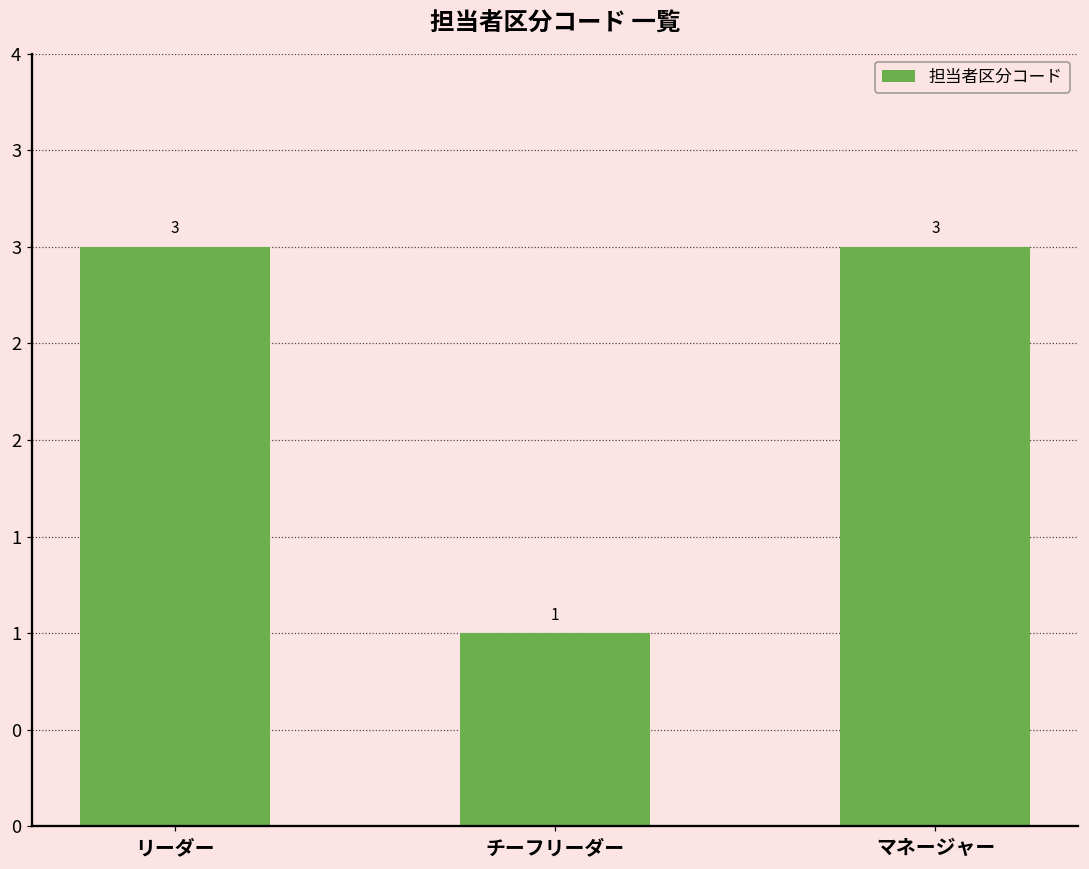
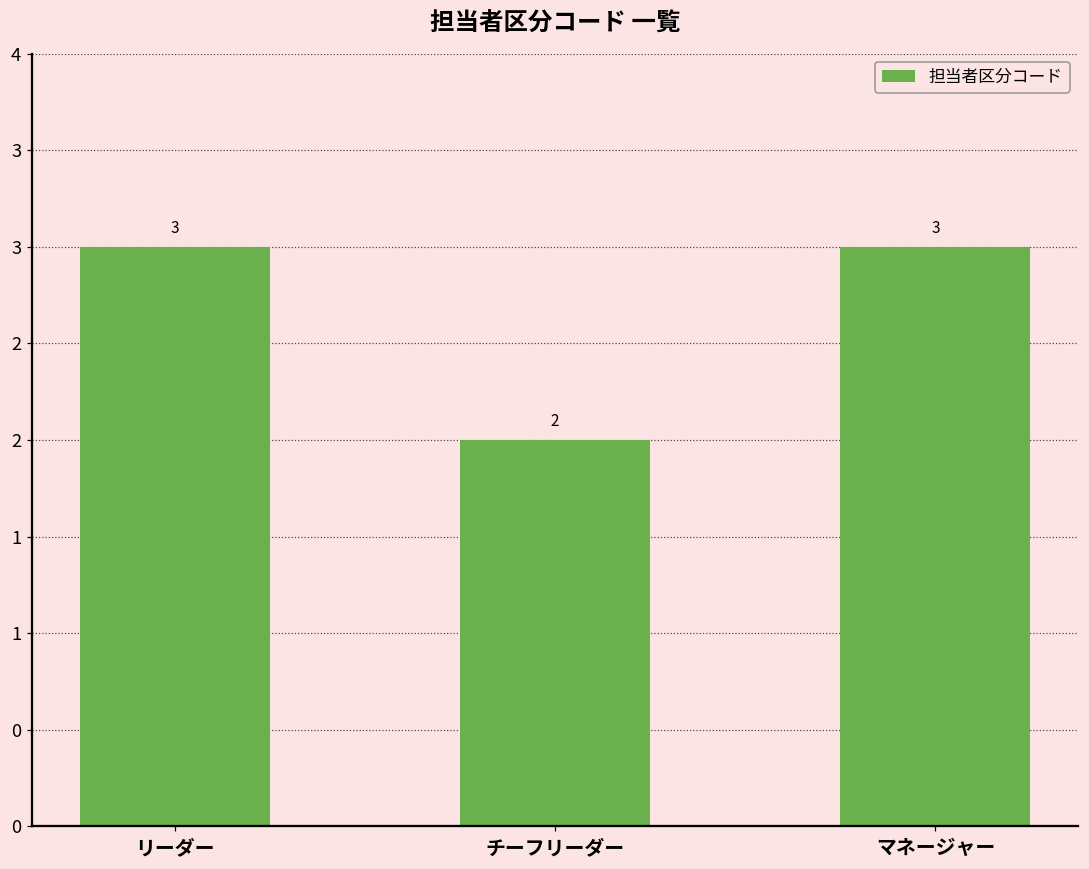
  {
    "リーダー": 3,
-   "チーフリーダー": 1,
+   "チーフリーダー": 2,
    "マネージャー": 3
  }
